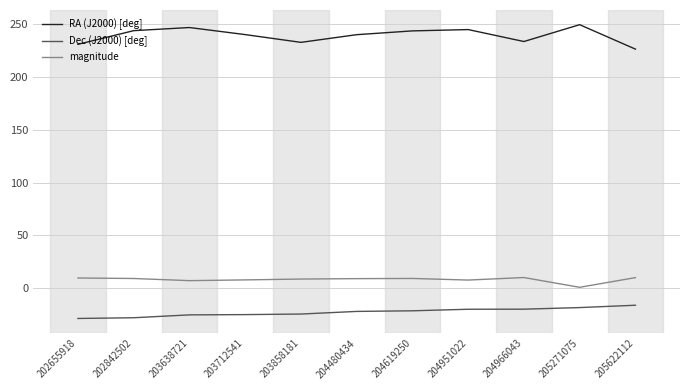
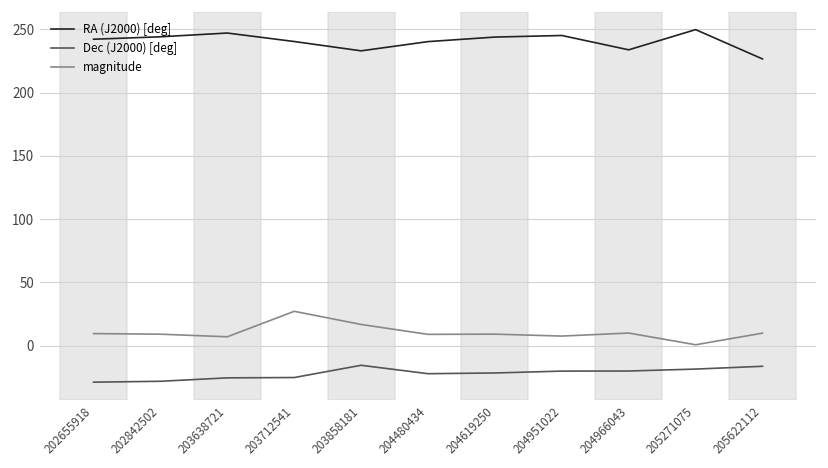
  {
    "RA (J2000) [deg]": {
-     "202655918": 231,
+     "202655918": 242,
      "202842502": 244,
      "203638721": 247,
      "203712541": 240,
      "203858181": 233,
      "204480434": 240,
      "204619250": 244,
      "204951022": 245,
      "204966043": 234,
      "205271075": 250,
      "205622112": 227
    },
    "Dec (J2000) [deg]": {
      "202655918": -29,
      "202842502": -28,
      "203638721": -25,
      "203712541": -25,
-     "203858181": -25,
+     "203858181": -16,
      "204480434": -22,
      "204619250": -22,
      "204951022": -20,
      "204966043": -20,
      "205271075": -19,
      "205622112": -16
    },
    "magnitude": {
      "202655918": 10,
      "202842502": 9,
      "203638721": 7,
-     "203712541": 8,
-     "203858181": 9,
+     "203712541": 27,
+     "203858181": 17,
      "204480434": 9,
      "204619250": 9,
      "204951022": 8,
      "204966043": 10,
      "205271075": 1,
      "205622112": 10
    }
  }
